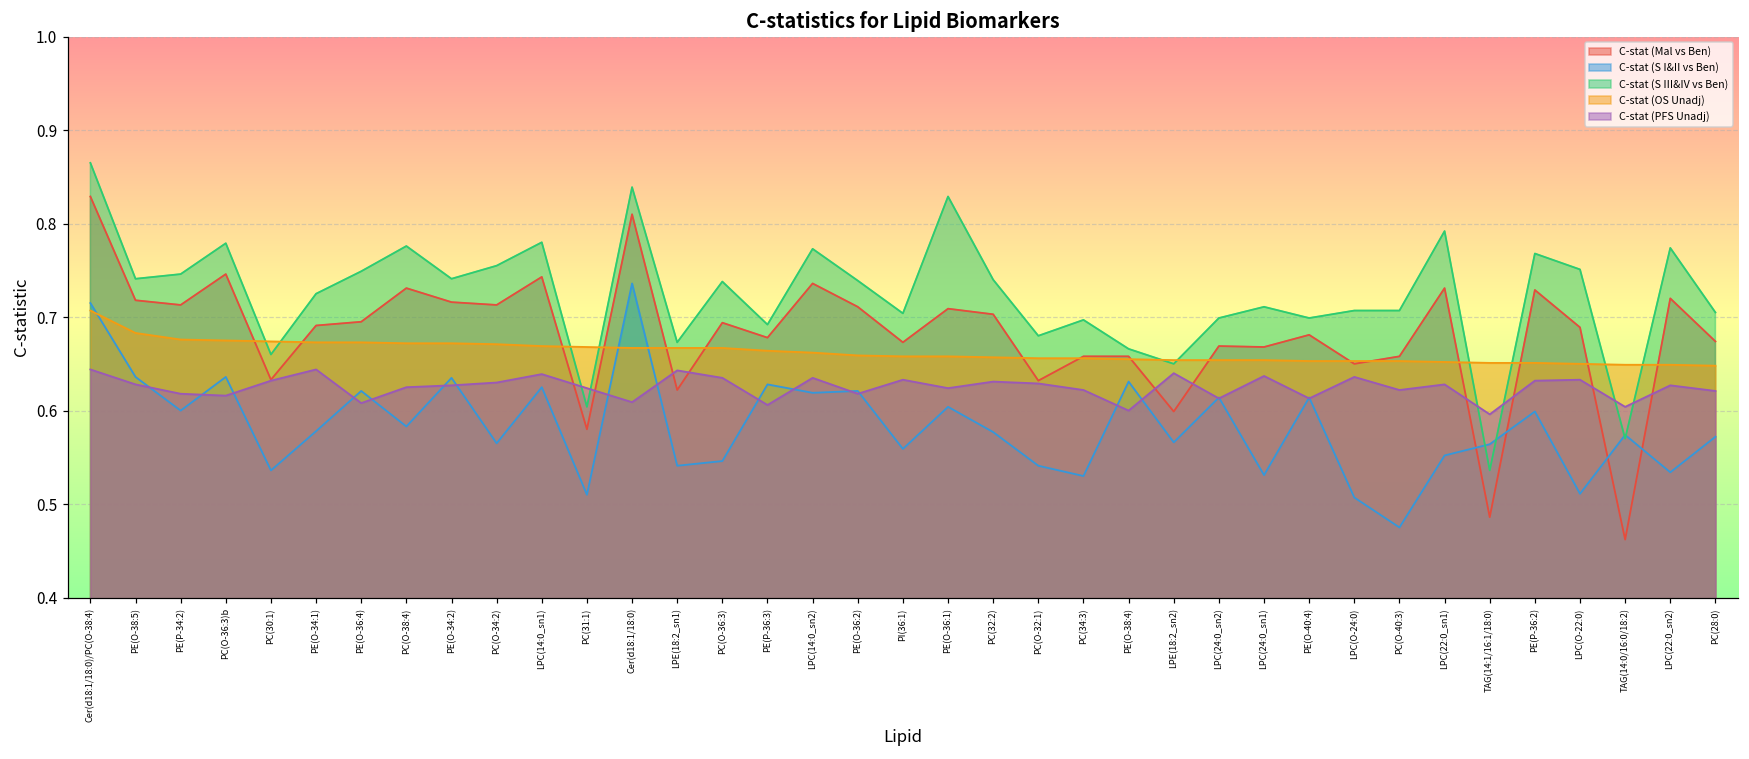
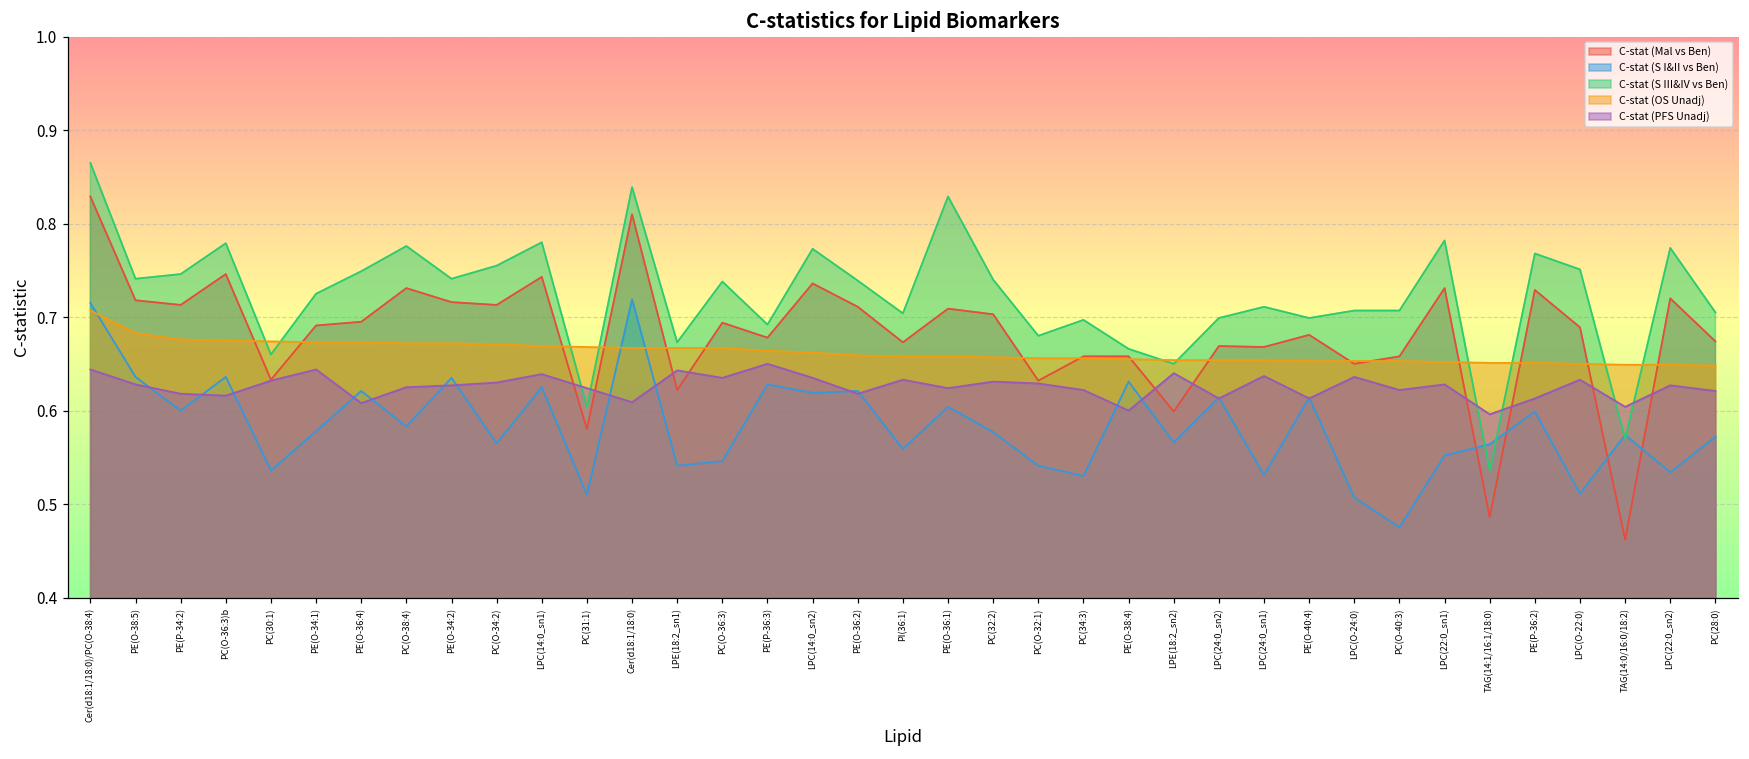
  {
    "C-stat (Mal vs Ben)": {
      "Cer(d18:1/18:0)/PC(O-38:4)": 0.83,
      "PE(O-38:5)": 0.72,
      "PE(P-34:2)": 0.71,
      "PC(O-36:3)b": 0.75,
      "PE(O-34:1)": 0.69,
      "PE(O-36:4)": 0.70,
      "PC(O-38:4)": 0.73,
      "PE(O-34:2)": 0.72,
      "PC(O-34:2)": 0.71,
      "LPC(14:0_sn1)": 0.74,
      "PC(31:1)": 0.58,
      "Cer(d18:1/18:0)": 0.81,
      "LPE(18:2_sn1)": 0.62,
      "PC(O-36:3)": 0.69,
      "PE(P-36:3)": 0.68,
      "LPC(14:0_sn2)": 0.74,
      "PE(O-36:2)": 0.71,
      "PI(36:1)": 0.67,
      "PE(O-36:1)": 0.71,
      "PC(32:2)": 0.70,
      "LPE(18:2_sn2)": 0.60,
      "LPC(24:0_sn2)": 0.67,
      "LPC(24:0_sn1)": 0.67,
      "PE(O-40:4)": 0.68,
      "LPC(O-24:0)": 0.65,
      "PC(O-40:3)": 0.66,
      "LPC(22:0_sn1)": 0.73,
      "TAG(14:1/16:1/18:0)": 0.49,
      "PE(P-36:2)": 0.73,
      "LPC(O-22:0)": 0.69,
      "TAG(14:0/16:0/18:2)": 0.46,
      "LPC(22:0_sn2)": 0.72,
      "PC(28:0)": 0.67
    },
    "C-stat (S I&II vs Ben)": {
      "Cer(d18:1/18:0)/PC(O-38:4)": 0.72,
      "PE(O-38:5)": 0.64,
      "PE(P-34:2)": 0.60,
      "PC(O-36:3)b": 0.64,
      "PC(30:1)": 0.54,
      "PE(O-34:1)": 0.58,
      "PE(O-36:4)": 0.62,
      "PC(O-38:4)": 0.58,
      "PE(O-34:2)": 0.64,
      "PC(O-34:2)": 0.57,
      "LPC(14:0_sn1)": 0.63,
      "PC(31:1)": 0.51,
-     "Cer(d18:1/18:0)": 0.74,
+     "Cer(d18:1/18:0)": 0.72,
      "LPE(18:2_sn1)": 0.54,
      "PC(O-36:3)": 0.55,
      "PE(P-36:3)": 0.63,
      "LPC(14:0_sn2)": 0.62,
      "PE(O-36:2)": 0.62,
      "PI(36:1)": 0.56,
      "PE(O-36:1)": 0.60,
      "PC(32:2)": 0.58,
      "PC(O-32:1)": 0.54,
      "PC(34:3)": 0.53,
      "PE(O-38:4)": 0.63,
      "LPE(18:2_sn2)": 0.57,
      "LPC(24:0_sn1)": 0.53,
      "LPC(O-24:0)": 0.51,
      "PC(O-40:3)": 0.48,
      "LPC(22:0_sn1)": 0.55,
      "TAG(14:1/16:1/18:0)": 0.56,
      "PE(P-36:2)": 0.60,
      "LPC(O-22:0)": 0.51,
      "TAG(14:0/16:0/18:2)": 0.57,
      "LPC(22:0_sn2)": 0.53,
      "PC(28:0)": 0.57
    },
    "C-stat (S III&IV vs Ben)": {
      "Cer(d18:1/18:0)/PC(O-38:4)": 0.87,
      "PE(O-38:5)": 0.74,
      "PE(P-34:2)": 0.75,
      "PC(O-36:3)b": 0.78,
      "PC(30:1)": 0.66,
      "PE(O-34:1)": 0.73,
      "PE(O-36:4)": 0.75,
      "PC(O-38:4)": 0.78,
      "PE(O-34:2)": 0.74,
      "PC(O-34:2)": 0.76,
      "LPC(14:0_sn1)": 0.78,
      "PC(31:1)": 0.60,
      "Cer(d18:1/18:0)": 0.84,
      "LPE(18:2_sn1)": 0.67,
      "PC(O-36:3)": 0.74,
      "PE(P-36:3)": 0.69,
      "LPC(14:0_sn2)": 0.77,
      "PE(O-36:2)": 0.74,
      "PI(36:1)": 0.70,
      "PE(O-36:1)": 0.83,
      "PC(32:2)": 0.74,
      "PC(O-32:1)": 0.68,
      "PC(34:3)": 0.70,
      "PE(O-38:4)": 0.67,
      "LPE(18:2_sn2)": 0.65,
      "LPC(24:0_sn2)": 0.70,
      "LPC(24:0_sn1)": 0.71,
      "PE(O-40:4)": 0.70,
      "LPC(O-24:0)": 0.71,
      "PC(O-40:3)": 0.71,
-     "LPC(22:0_sn1)": 0.79,
+     "LPC(22:0_sn1)": 0.78,
      "TAG(14:1/16:1/18:0)": 0.54,
      "PE(P-36:2)": 0.77,
      "LPC(O-22:0)": 0.75,
      "TAG(14:0/16:0/18:2)": 0.57,
      "LPC(22:0_sn2)": 0.77,
      "PC(28:0)": 0.71
    },
    "C-stat (OS Unadj)": {
      "Cer(d18:1/18:0)/PC(O-38:4)": 0.71,
      "PE(O-38:5)": 0.68,
      "PE(P-34:2)": 0.68,
      "PC(O-36:3)b": 0.68,
      "PC(30:1)": 0.67,
      "PE(O-34:1)": 0.67,
      "PE(O-36:4)": 0.67,
      "PC(O-38:4)": 0.67,
      "PE(O-34:2)": 0.67,
      "PC(O-34:2)": 0.67,
      "LPC(14:0_sn1)": 0.67,
      "PC(31:1)": 0.67,
      "Cer(d18:1/18:0)": 0.67,
      "LPE(18:2_sn1)": 0.67,
      "PC(O-36:3)": 0.67,
      "PE(P-36:3)": 0.66,
      "LPC(14:0_sn2)": 0.66,
      "PE(O-36:2)": 0.66,
      "PI(36:1)": 0.66,
      "PE(O-36:1)": 0.66,
      "PC(32:2)": 0.66,
      "PC(O-32:1)": 0.66,
      "LPE(18:2_sn2)": 0.65,
      "LPC(24:0_sn2)": 0.65,
      "LPC(24:0_sn1)": 0.65,
      "PE(O-40:4)": 0.65,
      "LPC(O-24:0)": 0.65,
      "PC(O-40:3)": 0.65,
      "LPC(22:0_sn1)": 0.65,
      "TAG(14:1/16:1/18:0)": 0.65,
      "PE(P-36:2)": 0.65,
      "LPC(O-22:0)": 0.65,
      "TAG(14:0/16:0/18:2)": 0.65,
      "LPC(22:0_sn2)": 0.65,
      "PC(28:0)": 0.65
    },
    "C-stat (PFS Unadj)": {
      "Cer(d18:1/18:0)/PC(O-38:4)": 0.64,
      "PE(O-38:5)": 0.63,
      "PE(P-34:2)": 0.62,
      "PC(O-36:3)b": 0.62,
      "PE(O-34:1)": 0.64,
      "PE(O-36:4)": 0.61,
      "PC(O-38:4)": 0.63,
      "PE(O-34:2)": 0.63,
      "PC(O-34:2)": 0.63,
      "LPC(14:0_sn1)": 0.64,
      "PC(31:1)": 0.62,
      "Cer(d18:1/18:0)": 0.61,
      "LPE(18:2_sn1)": 0.64,
      "PC(O-36:3)": 0.64,
-     "PE(P-36:3)": 0.61,
+     "PE(P-36:3)": 0.65,
      "LPC(14:0_sn2)": 0.64,
      "PE(O-36:2)": 0.62,
      "PI(36:1)": 0.63,
      "PE(O-36:1)": 0.62,
      "PC(32:2)": 0.63,
      "PC(34:3)": 0.62,
      "PE(O-38:4)": 0.60,
      "LPE(18:2_sn2)": 0.64,
      "LPC(24:0_sn1)": 0.64,
      "LPC(O-24:0)": 0.64,
      "PC(O-40:3)": 0.62,
      "LPC(22:0_sn1)": 0.63,
      "TAG(14:1/16:1/18:0)": 0.60,
-     "PE(P-36:2)": 0.63,
+     "PE(P-36:2)": 0.61,
      "LPC(O-22:0)": 0.63,
      "TAG(14:0/16:0/18:2)": 0.60,
      "LPC(22:0_sn2)": 0.63,
      "PC(28:0)": 0.62
    }
  }
